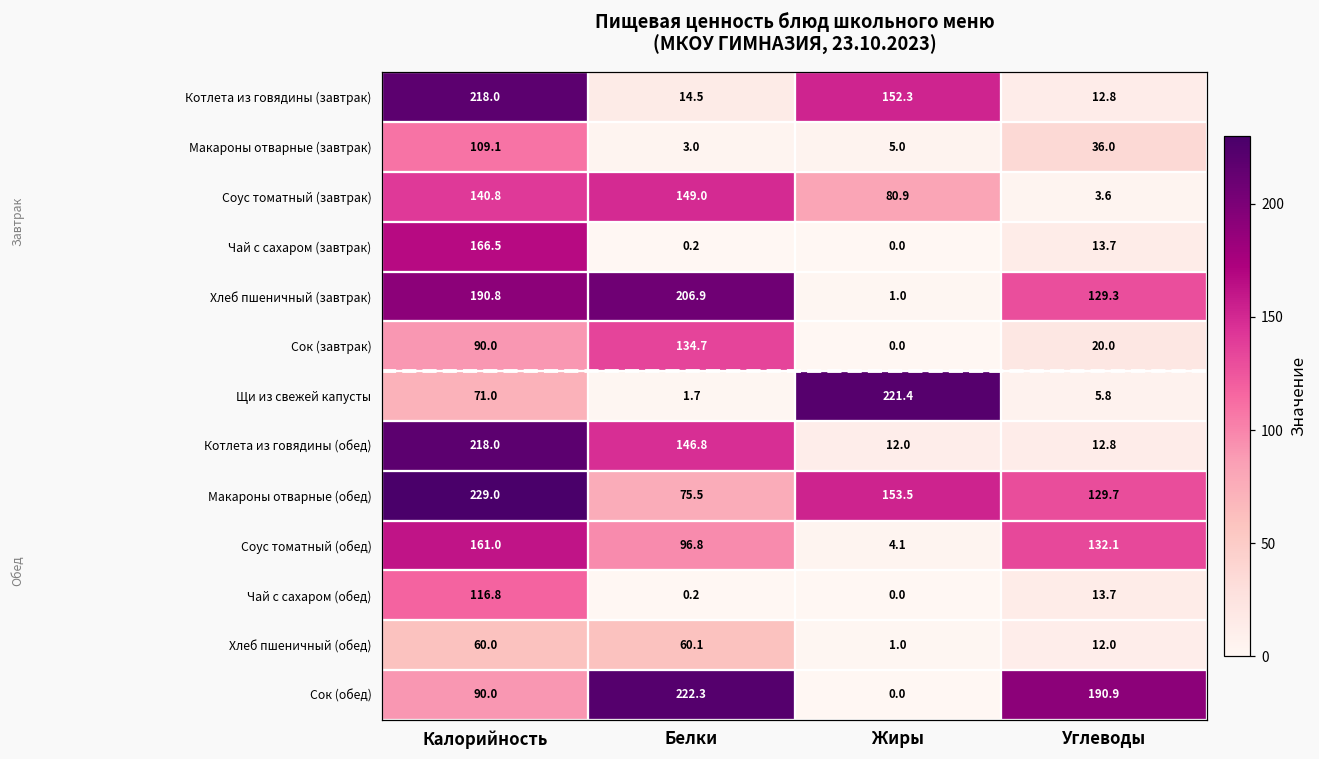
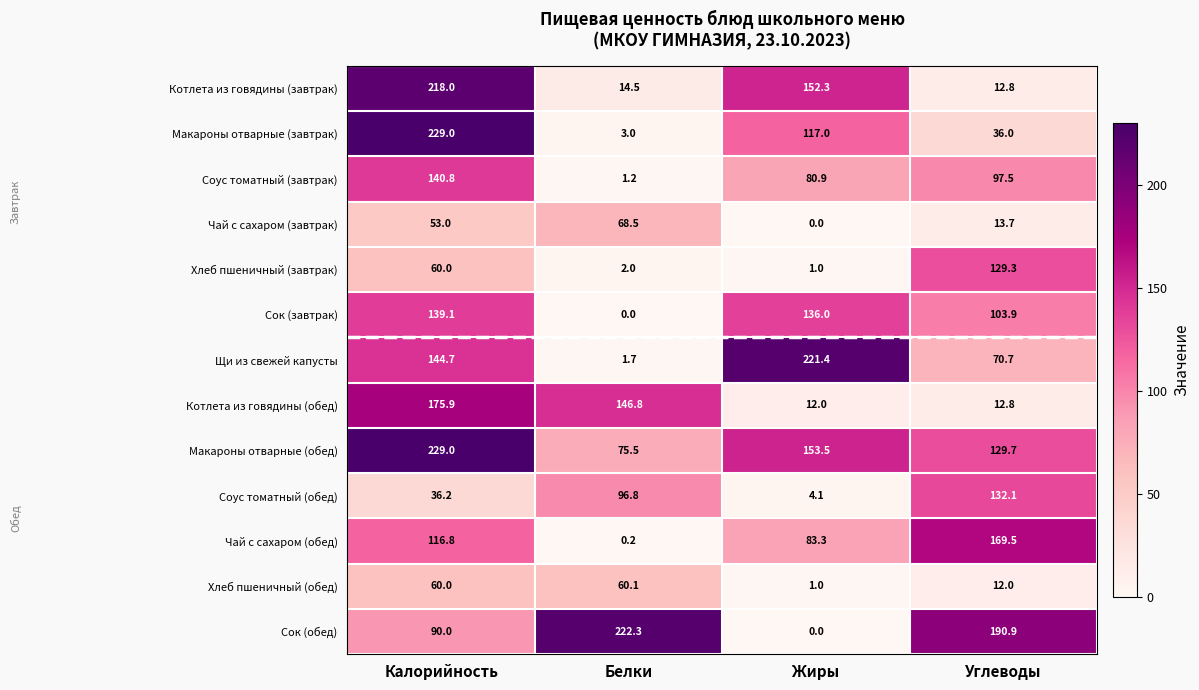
  {
    "Котлета из говядины (завтрак)": {
      "Калорийность": 218.0,
      "Белки": 14.5,
      "Жиры": 152.3,
      "Углеводы": 12.8
    },
    "Макароны отварные (завтрак)": {
-     "Калорийность": 109.1,
+     "Калорийность": 229.0,
      "Белки": 3.0,
-     "Жиры": 5.0,
+     "Жиры": 117.0,
      "Углеводы": 36.0
    },
    "Соус томатный (завтрак)": {
      "Калорийность": 140.8,
-     "Белки": 149.0,
+     "Белки": 1.2,
      "Жиры": 80.9,
-     "Углеводы": 3.6
+     "Углеводы": 97.5
    },
    "Чай с сахаром (завтрак)": {
-     "Калорийность": 166.5,
-     "Белки": 0.2,
+     "Калорийность": 53.0,
+     "Белки": 68.5,
      "Жиры": 0.0,
      "Углеводы": 13.7
    },
    "Хлеб пшеничный (завтрак)": {
-     "Калорийность": 190.8,
-     "Белки": 206.9,
+     "Калорийность": 60.0,
+     "Белки": 2.0,
      "Жиры": 1.0,
      "Углеводы": 129.3
    },
    "Сок (завтрак)": {
-     "Калорийность": 90.0,
-     "Белки": 134.7,
-     "Жиры": 0.0,
-     "Углеводы": 20.0
+     "Калорийность": 139.1,
+     "Белки": 0.0,
+     "Жиры": 136.0,
+     "Углеводы": 103.9
    },
    "Щи из свежей капусты": {
-     "Калорийность": 71.0,
+     "Калорийность": 144.7,
      "Белки": 1.7,
      "Жиры": 221.4,
-     "Углеводы": 5.8
+     "Углеводы": 70.7
    },
    "Котлета из говядины (обед)": {
-     "Калорийность": 218.0,
+     "Калорийность": 175.9,
      "Белки": 146.8,
      "Жиры": 12.0,
      "Углеводы": 12.8
    },
    "Макароны отварные (обед)": {
      "Калорийность": 229.0,
      "Белки": 75.5,
      "Жиры": 153.5,
      "Углеводы": 129.7
    },
    "Соус томатный (обед)": {
-     "Калорийность": 161.0,
+     "Калорийность": 36.2,
      "Белки": 96.8,
      "Жиры": 4.1,
      "Углеводы": 132.1
    },
    "Чай с сахаром (обед)": {
      "Калорийность": 116.8,
      "Белки": 0.2,
-     "Жиры": 0.0,
-     "Углеводы": 13.7
+     "Жиры": 83.3,
+     "Углеводы": 169.5
    },
    "Хлеб пшеничный (обед)": {
      "Калорийность": 60.0,
      "Белки": 60.1,
      "Жиры": 1.0,
      "Углеводы": 12.0
    },
    "Сок (обед)": {
      "Калорийность": 90.0,
      "Белки": 222.3,
      "Жиры": 0.0,
      "Углеводы": 190.9
    }
  }
